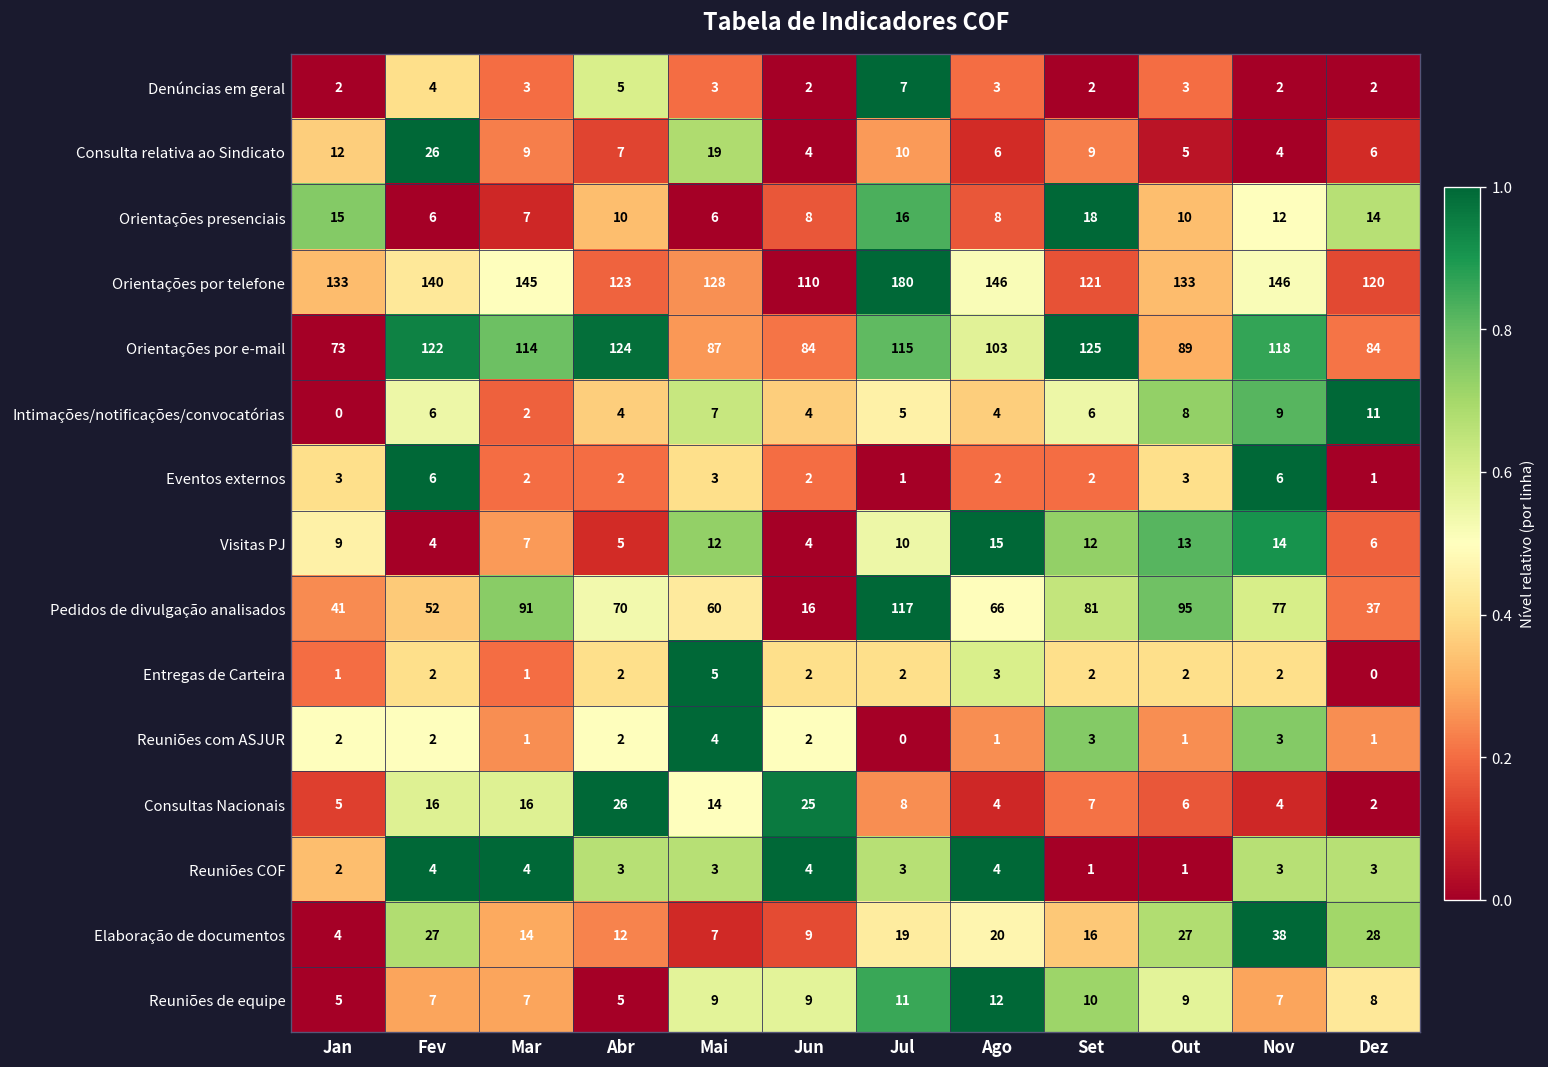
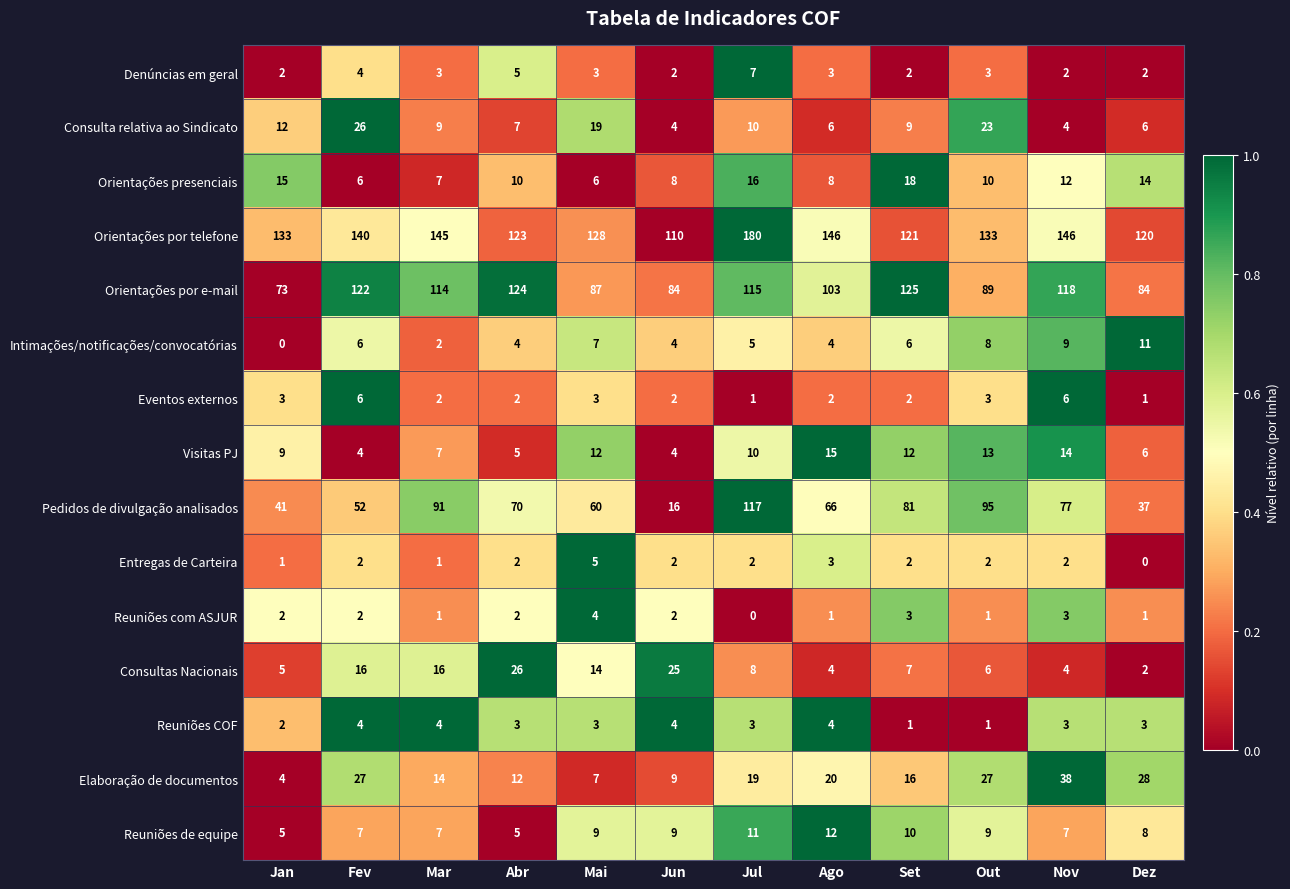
  {
    "Denúncias em geral": {
      "Jan": 2,
      "Fev": 4,
      "Mar": 3,
      "Abr": 5,
      "Mai": 3,
      "Jun": 2,
      "Jul": 7,
      "Ago": 3,
      "Set": 2,
      "Out": 3,
      "Nov": 2,
      "Dez": 2
    },
    "Consulta relativa ao Sindicato": {
      "Jan": 12,
      "Fev": 26,
      "Mar": 9,
      "Abr": 7,
      "Mai": 19,
      "Jun": 4,
      "Jul": 10,
      "Ago": 6,
      "Set": 9,
-     "Out": 5,
+     "Out": 23,
      "Nov": 4,
      "Dez": 6
    },
    "Orientações presenciais": {
      "Jan": 15,
      "Fev": 6,
      "Mar": 7,
      "Abr": 10,
      "Mai": 6,
      "Jun": 8,
      "Jul": 16,
      "Ago": 8,
      "Set": 18,
      "Out": 10,
      "Nov": 12,
      "Dez": 14
    },
    "Orientações por telefone": {
      "Jan": 133,
      "Fev": 140,
      "Mar": 145,
      "Abr": 123,
      "Mai": 128,
      "Jun": 110,
      "Jul": 180,
      "Ago": 146,
      "Set": 121,
      "Out": 133,
      "Nov": 146,
      "Dez": 120
    },
    "Orientações por e-mail": {
      "Jan": 73,
      "Fev": 122,
      "Mar": 114,
      "Abr": 124,
      "Mai": 87,
      "Jun": 84,
      "Jul": 115,
      "Ago": 103,
      "Set": 125,
      "Out": 89,
      "Nov": 118,
      "Dez": 84
    },
    "Intimações/notificações/convocatórias": {
      "Jan": 0,
      "Fev": 6,
      "Mar": 2,
      "Abr": 4,
      "Mai": 7,
      "Jun": 4,
      "Jul": 5,
      "Ago": 4,
      "Set": 6,
      "Out": 8,
      "Nov": 9,
      "Dez": 11
    },
    "Eventos externos": {
      "Jan": 3,
      "Fev": 6,
      "Mar": 2,
      "Abr": 2,
      "Mai": 3,
      "Jun": 2,
      "Jul": 1,
      "Ago": 2,
      "Set": 2,
      "Out": 3,
      "Nov": 6,
      "Dez": 1
    },
    "Visitas PJ": {
      "Jan": 9,
      "Fev": 4,
      "Mar": 7,
      "Abr": 5,
      "Mai": 12,
      "Jun": 4,
      "Jul": 10,
      "Ago": 15,
      "Set": 12,
      "Out": 13,
      "Nov": 14,
      "Dez": 6
    },
    "Pedidos de divulgação analisados": {
      "Jan": 41,
      "Fev": 52,
      "Mar": 91,
      "Abr": 70,
      "Mai": 60,
      "Jun": 16,
      "Jul": 117,
      "Ago": 66,
      "Set": 81,
      "Out": 95,
      "Nov": 77,
      "Dez": 37
    },
    "Entregas de Carteira": {
      "Jan": 1,
      "Fev": 2,
      "Mar": 1,
      "Abr": 2,
      "Mai": 5,
      "Jun": 2,
      "Jul": 2,
      "Ago": 3,
      "Set": 2,
      "Out": 2,
      "Nov": 2,
      "Dez": 0
    },
    "Reuniões com ASJUR": {
      "Jan": 2,
      "Fev": 2,
      "Mar": 1,
      "Abr": 2,
      "Mai": 4,
      "Jun": 2,
      "Jul": 0,
      "Ago": 1,
      "Set": 3,
      "Out": 1,
      "Nov": 3,
      "Dez": 1
    },
    "Consultas Nacionais": {
      "Jan": 5,
      "Fev": 16,
      "Mar": 16,
      "Abr": 26,
      "Mai": 14,
      "Jun": 25,
      "Jul": 8,
      "Ago": 4,
      "Set": 7,
      "Out": 6,
      "Nov": 4,
      "Dez": 2
    },
    "Reuniões COF": {
      "Jan": 2,
      "Fev": 4,
      "Mar": 4,
      "Abr": 3,
      "Mai": 3,
      "Jun": 4,
      "Jul": 3,
      "Ago": 4,
      "Set": 1,
      "Out": 1,
      "Nov": 3,
      "Dez": 3
    },
    "Elaboração de documentos": {
      "Jan": 4,
      "Fev": 27,
      "Mar": 14,
      "Abr": 12,
      "Mai": 7,
      "Jun": 9,
      "Jul": 19,
      "Ago": 20,
      "Set": 16,
      "Out": 27,
      "Nov": 38,
      "Dez": 28
    },
    "Reuniões de equipe": {
      "Jan": 5,
      "Fev": 7,
      "Mar": 7,
      "Abr": 5,
      "Mai": 9,
      "Jun": 9,
      "Jul": 11,
      "Ago": 12,
      "Set": 10,
      "Out": 9,
      "Nov": 7,
      "Dez": 8
    }
  }
